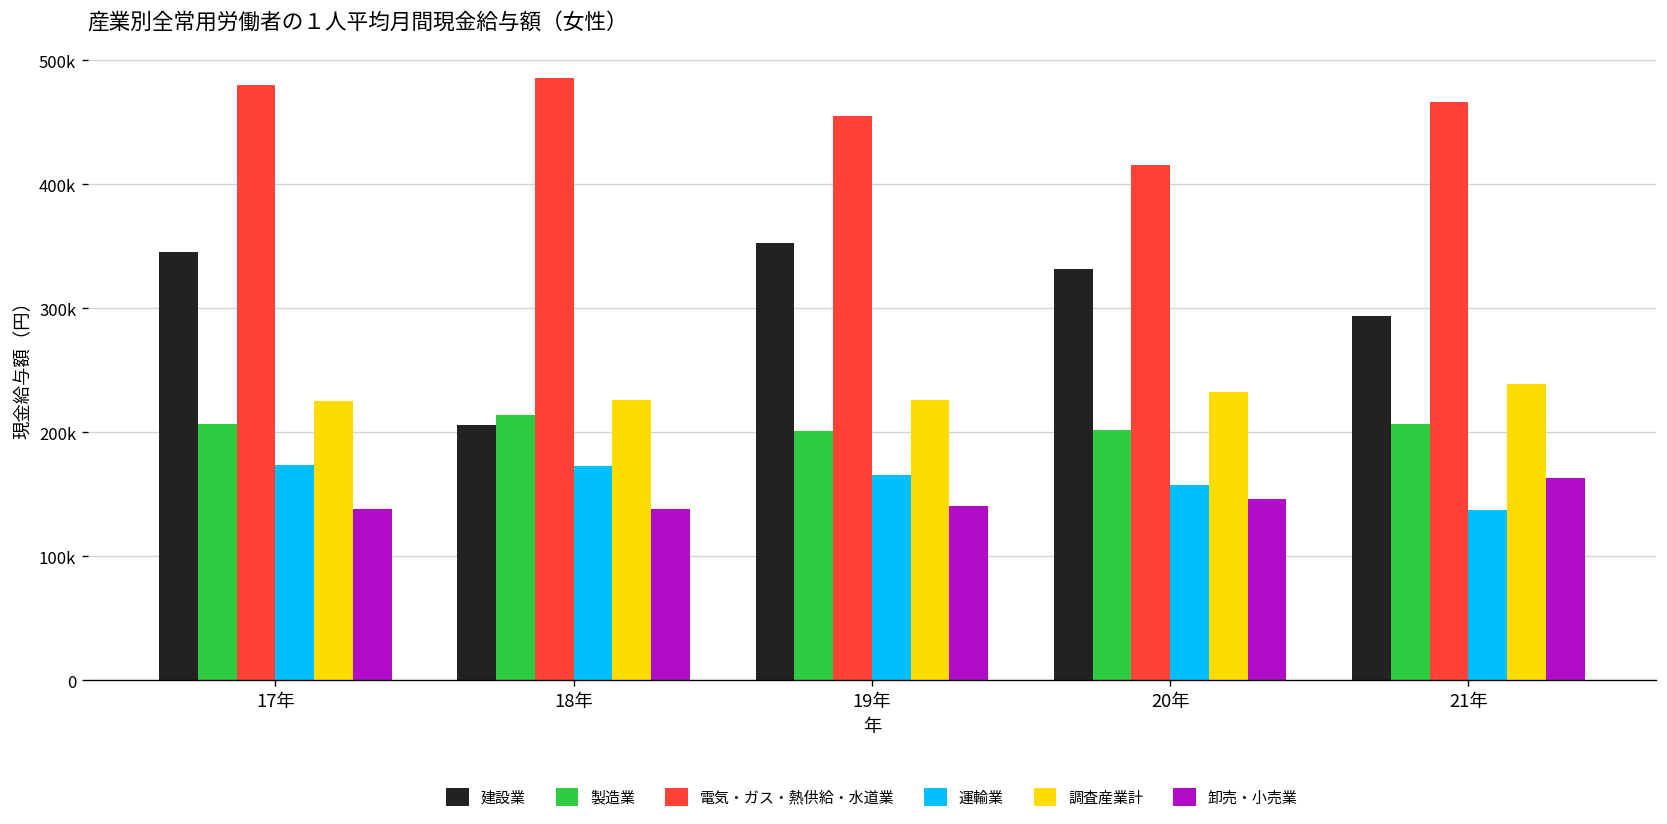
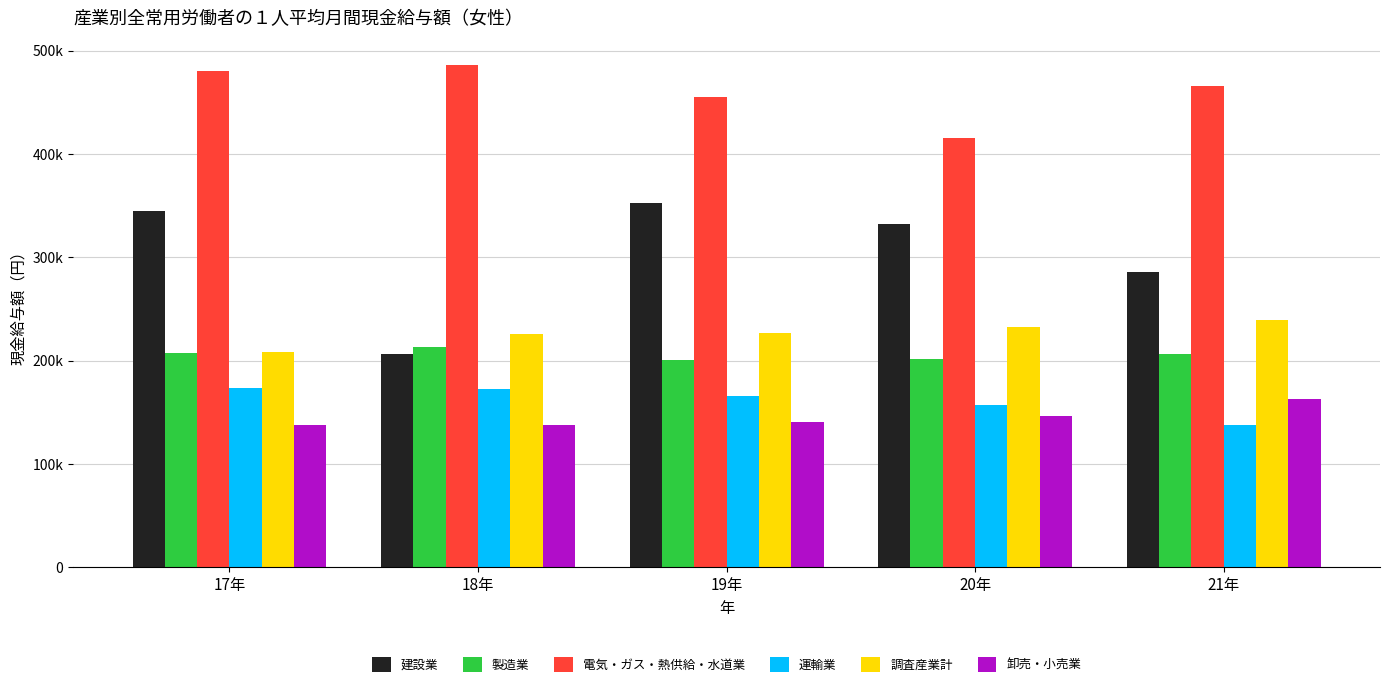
  {
    "建設業": {
      "17年": 345000,
      "18年": 206000,
      "19年": 353000,
      "20年": 332000,
-     "21年": 294000
+     "21年": 286000
    },
    "製造業": {
      "17年": 207000,
      "18年": 214000,
      "19年": 201000,
      "20年": 202000,
      "21年": 207000
    },
    "電気・ガス・熱供給・水道業": {
      "17年": 480000,
      "18年": 486000,
      "19年": 455000,
      "20年": 415000,
      "21年": 466000
    },
    "運輸業": {
      "17年": 174000,
      "18年": 173000,
      "19年": 166000,
      "20年": 157000,
      "21年": 138000
    },
    "調査産業計": {
-     "17年": 225000,
+     "17年": 208000,
      "18年": 226000,
      "19年": 226000,
      "20年": 233000,
      "21年": 239000
    },
    "卸売・小売業": {
      "17年": 138000,
      "18年": 138000,
      "19年": 141000,
      "20年": 146000,
      "21年": 163000
    }
  }
